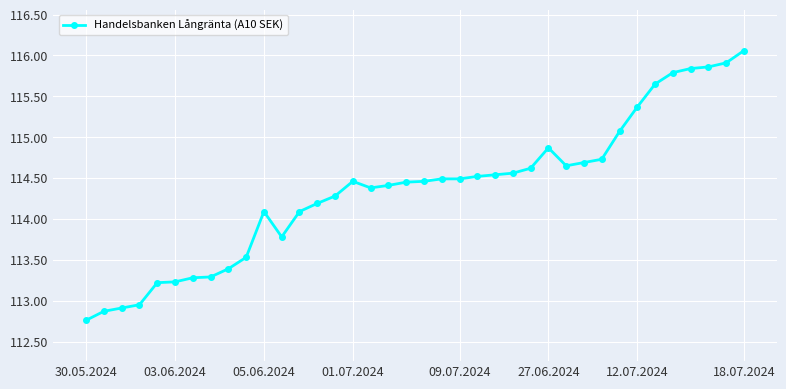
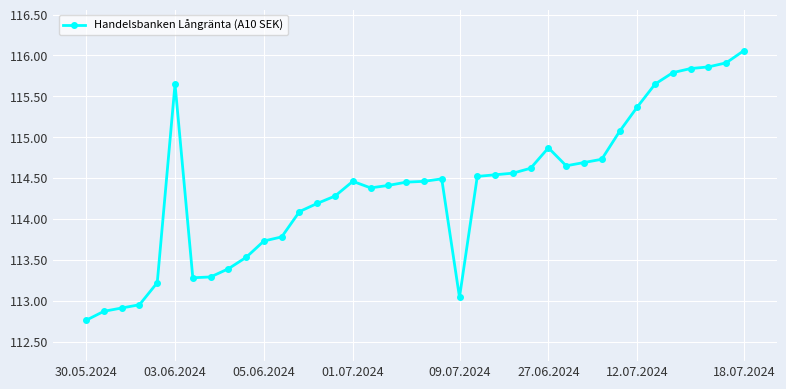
  {
    "30.05.2024": 112.8,
-   "03.06.2024": 113.2,
-   "05.06.2024": 114.1,
+   "03.06.2024": 115.7,
+   "05.06.2024": 113.7,
    "01.07.2024": 114.5,
-   "09.07.2024": 114.5,
+   "09.07.2024": 113.0,
    "27.06.2024": 114.9,
    "12.07.2024": 115.4,
    "18.07.2024": 116.1
  }
